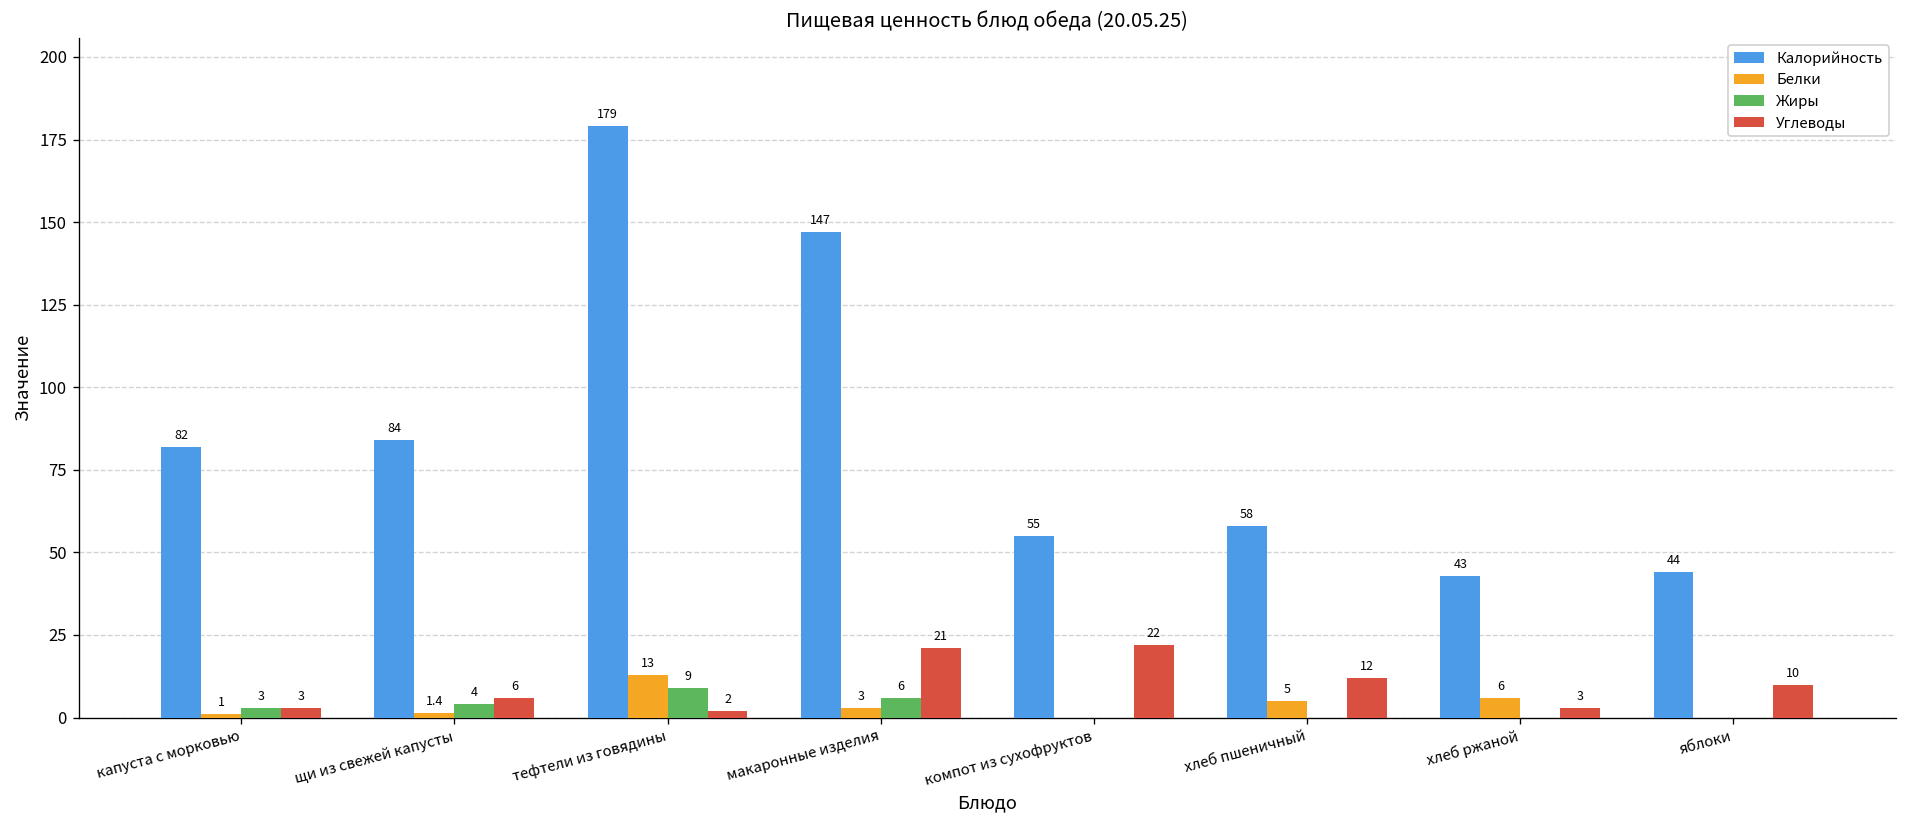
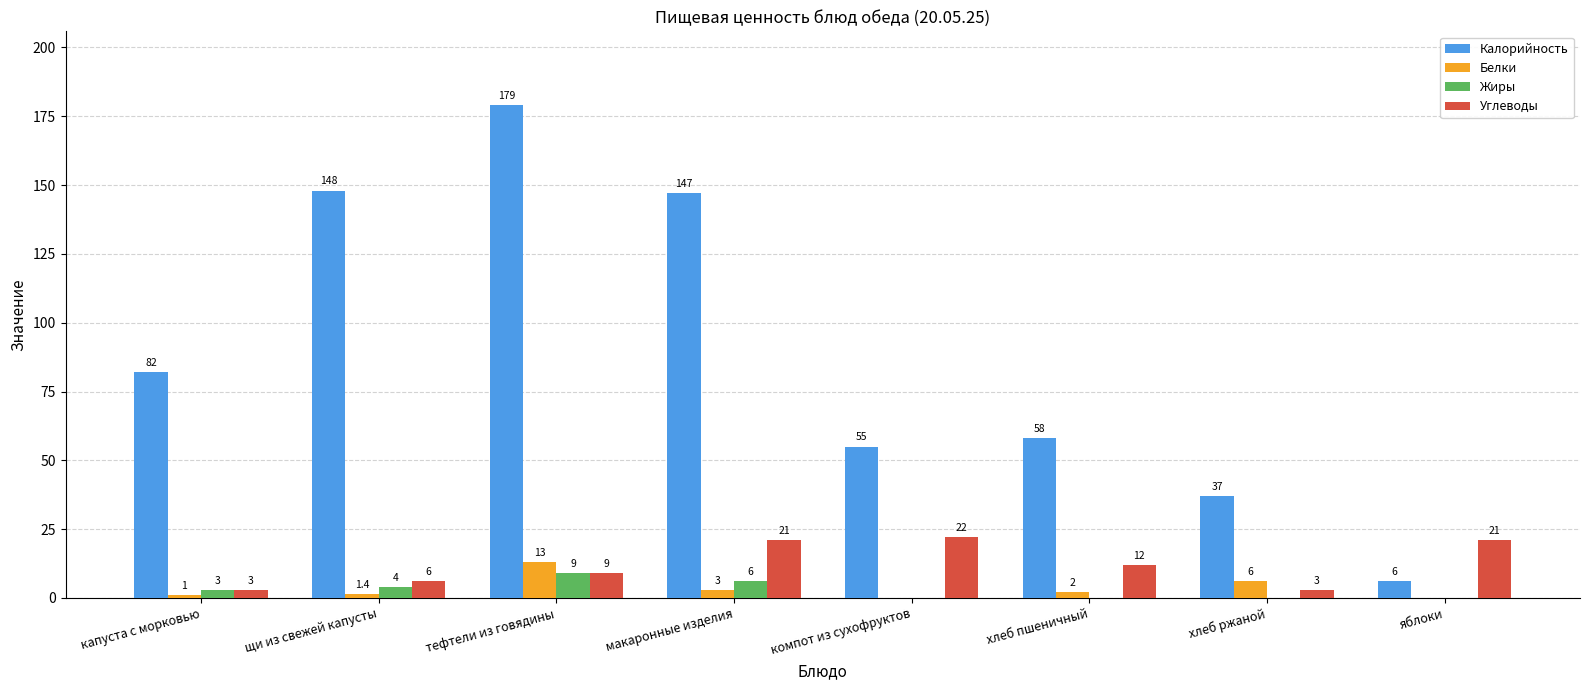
  {
    "Калорийность": {
      "капуста с морковью": 82,
-     "щи из свежей капусты": 84,
+     "щи из свежей капусты": 148,
      "тефтели из говядины": 179,
      "макаронные изделия": 147,
      "компот из сухофруктов": 55,
      "хлеб пшеничный": 58,
-     "хлеб ржаной": 43,
-     "яблоки": 44
+     "хлеб ржаной": 37,
+     "яблоки": 6
    },
    "Белки": {
      "капуста с морковью": 1,
      "щи из свежей капусты": 1.4,
      "тефтели из говядины": 13,
      "макаронные изделия": 3,
-     "хлеб пшеничный": 5,
+     "хлеб пшеничный": 2,
      "хлеб ржаной": 6
    },
    "Жиры": {
      "капуста с морковью": 3,
      "щи из свежей капусты": 4,
      "тефтели из говядины": 9,
      "макаронные изделия": 6
    },
    "Углеводы": {
      "капуста с морковью": 3,
      "щи из свежей капусты": 6,
-     "тефтели из говядины": 2,
+     "тефтели из говядины": 9,
      "макаронные изделия": 21,
      "компот из сухофруктов": 22,
      "хлеб пшеничный": 12,
      "хлеб ржаной": 3,
-     "яблоки": 10
+     "яблоки": 21
    }
  }
